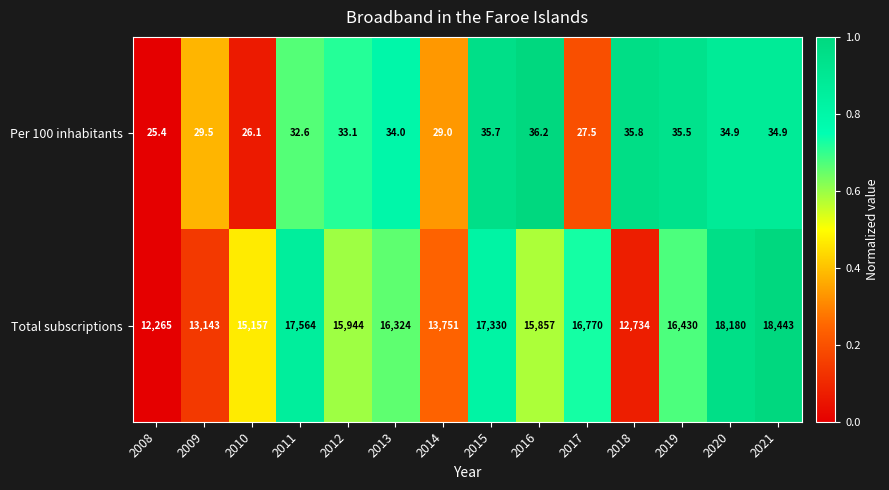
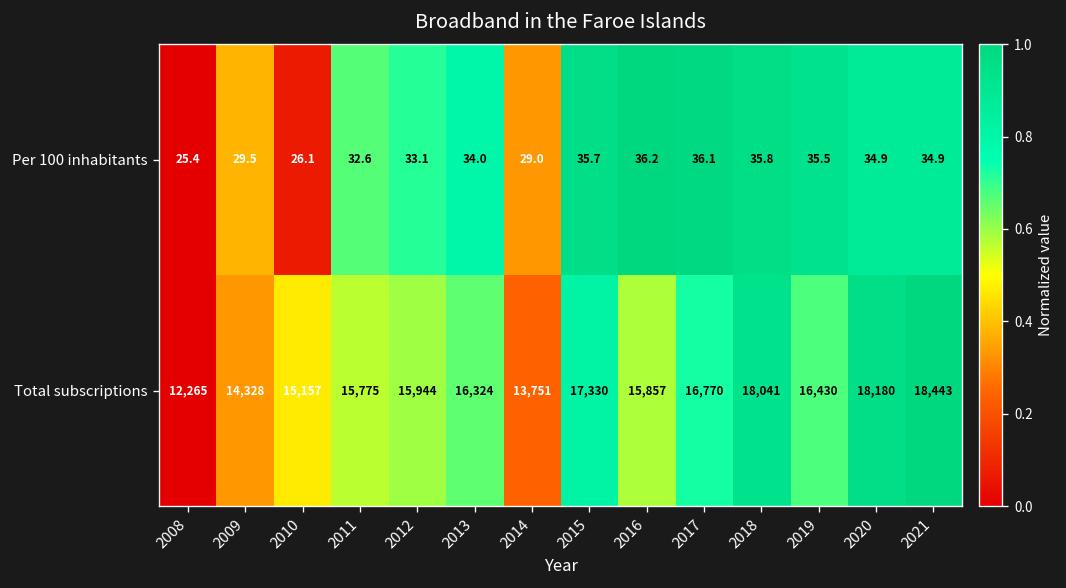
  {
    "Per 100 inhabitants": {
      "2008": "25.4",
      "2009": "29.5",
      "2010": "26.1",
      "2011": "32.6",
      "2012": "33.1",
      "2013": "34.0",
      "2014": "29.0",
      "2015": "35.7",
      "2016": "36.2",
-     "2017": "27.5",
+     "2017": "36.1",
      "2018": "35.8",
      "2019": "35.5",
      "2020": "34.9",
      "2021": "34.9"
    },
    "Total subscriptions": {
      "2008": "12,265",
-     "2009": "13,143",
+     "2009": "14,328",
      "2010": "15,157",
-     "2011": "17,564",
+     "2011": "15,775",
      "2012": "15,944",
      "2013": "16,324",
      "2014": "13,751",
      "2015": "17,330",
      "2016": "15,857",
      "2017": "16,770",
-     "2018": "12,734",
+     "2018": "18,041",
      "2019": "16,430",
      "2020": "18,180",
      "2021": "18,443"
    }
  }
